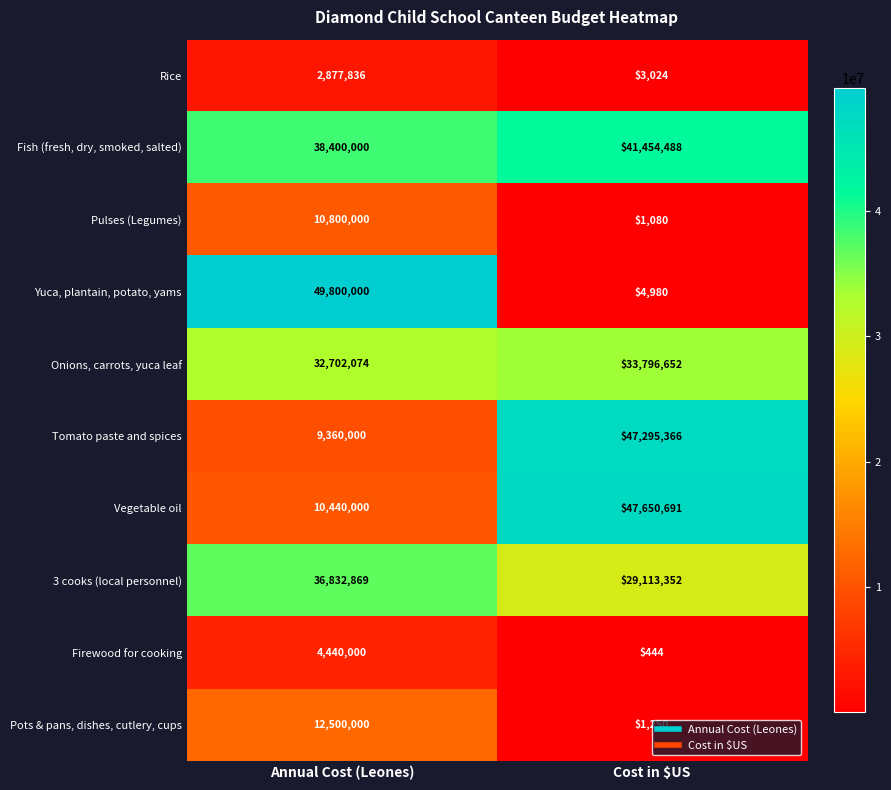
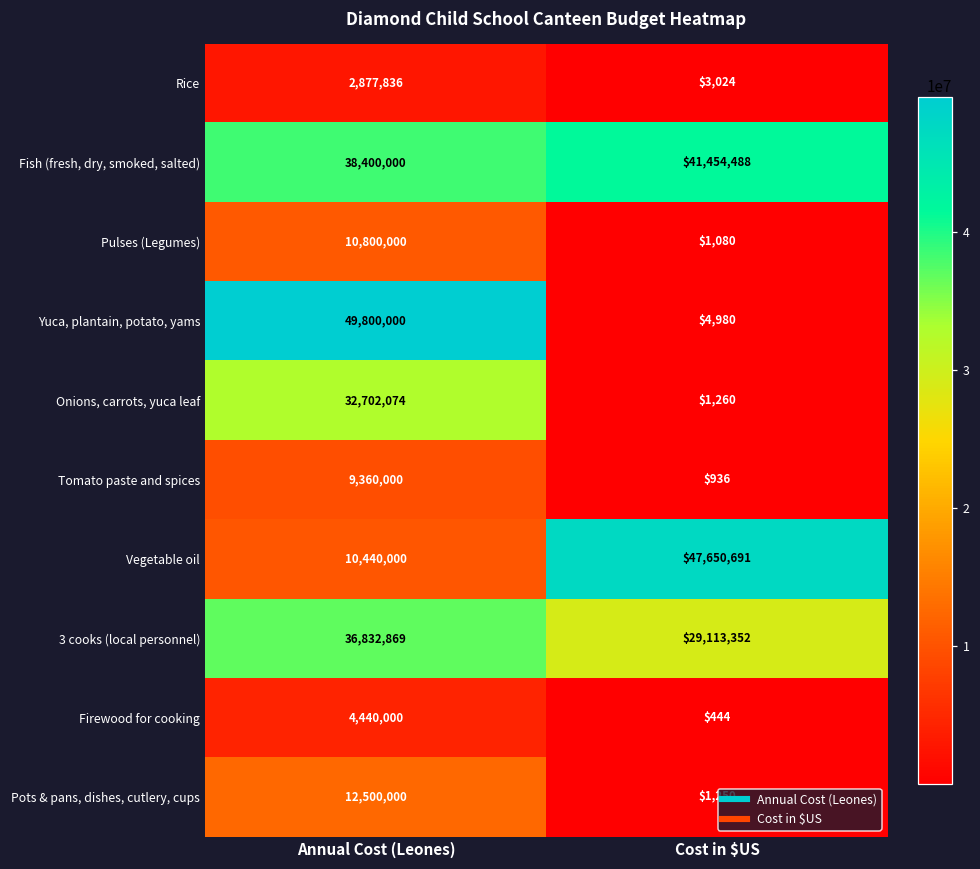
  {
    "Rice": {
      "Annual Cost (Leones)": "2,877,836",
      "Cost in $US": "$3,024"
    },
    "Fish (fresh, dry, smoked, salted)": {
      "Annual Cost (Leones)": "38,400,000",
      "Cost in $US": "$41,454,488"
    },
    "Pulses (Legumes)": {
      "Annual Cost (Leones)": "10,800,000",
      "Cost in $US": "$1,080"
    },
    "Yuca, plantain, potato, yams": {
      "Annual Cost (Leones)": "49,800,000",
      "Cost in $US": "$4,980"
    },
    "Onions, carrots, yuca leaf": {
      "Annual Cost (Leones)": "32,702,074",
-     "Cost in $US": "$33,796,652"
+     "Cost in $US": "$1,260"
    },
    "Tomato paste and spices": {
      "Annual Cost (Leones)": "9,360,000",
-     "Cost in $US": "$47,295,366"
+     "Cost in $US": "$936"
    },
    "Vegetable oil": {
      "Annual Cost (Leones)": "10,440,000",
      "Cost in $US": "$47,650,691"
    },
    "3 cooks (local personnel)": {
      "Annual Cost (Leones)": "36,832,869",
      "Cost in $US": "$29,113,352"
    },
    "Firewood for cooking": {
      "Annual Cost (Leones)": "4,440,000",
      "Cost in $US": "$444"
    },
    "Pots & pans, dishes, cutlery, cups": {
      "Annual Cost (Leones)": "12,500,000"
    }
  }
